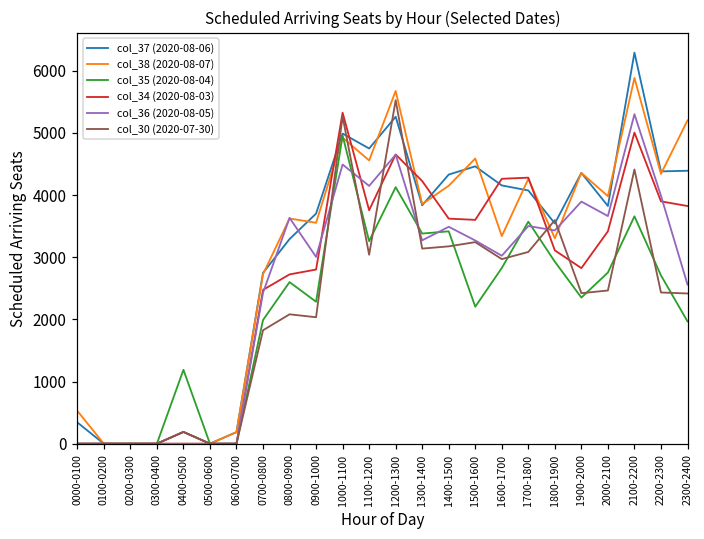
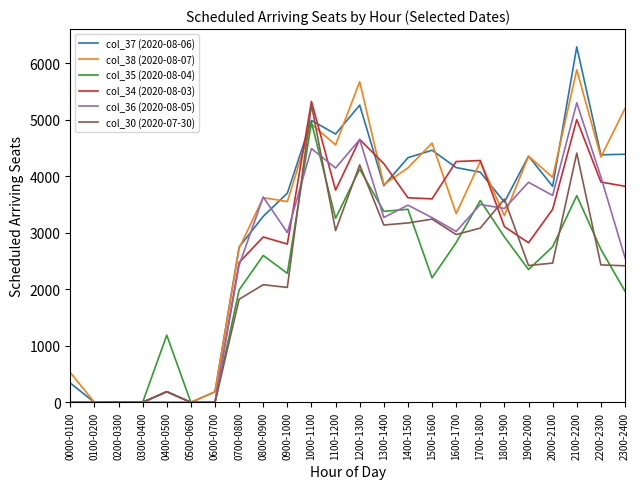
  {
    "col_37 (2020-08-06)": {
      "0000-0100": 300,
      "0800-0900": 3300,
      "0900-1000": 3700,
      "1100-1200": 4700,
      "1200-1300": 5300,
      "1400-1500": 4300,
      "1500-1600": 4500,
      "1600-1700": 4200,
      "1700-1800": 4100,
      "1800-1900": 3500,
      "2000-2100": 3800,
      "2100-2200": 6300,
      "2300-2400": 4400
    },
    "col_38 (2020-08-07)": {
      "0000-0100": 500,
      "0900-1000": 3600,
      "1100-1200": 4600,
      "1200-1300": 5700,
      "1400-1500": 4100,
      "1500-1600": 4600,
      "1600-1700": 3300,
      "1800-1900": 3300,
      "2000-2100": 4000,
      "2100-2200": 5900,
      "2300-2400": 5200
    },
    "col_35 (2020-08-04)": {
      "0400-0500": 1200,
      "0700-0800": 2000,
      "0800-0900": 2600,
      "0900-1000": 2300,
      "1100-1200": 3300,
      "1200-1300": 4100,
      "1300-1400": 3400,
      "1400-1500": 3400,
      "1500-1600": 2200,
      "1600-1700": 2800,
      "1700-1800": 3600,
      "1800-1900": 2900,
      "1900-2000": 2400,
      "2000-2100": 2800,
      "2100-2200": 3700,
      "2200-2300": 2700,
      "2300-2400": 2000
    },
    "col_34 (2020-08-03)": {
      "0700-0800": 2500,
-     "0800-0900": 2700,
+     "0800-0900": 2900,
      "0900-1000": 2800,
      "1000-1100": 5300,
      "1100-1200": 3800,
      "1300-1400": 4200,
      "1400-1500": 3600,
      "1500-1600": 3600,
      "1600-1700": 4300,
      "1800-1900": 3100,
      "1900-2000": 2800,
      "2000-2100": 3400,
      "2100-2200": 5000,
      "2200-2300": 3900,
      "2300-2400": 3800
    },
    "col_36 (2020-08-05)": {
      "0700-0800": 2400,
      "0900-1000": 3000,
      "1000-1100": 4500,
      "1100-1200": 4100,
      "1300-1400": 3300,
      "1400-1500": 3500,
      "1600-1700": 3000,
      "1700-1800": 3500,
      "1800-1900": 3400,
      "1900-2000": 3900,
      "2000-2100": 3700,
      "2100-2200": 5300,
      "2200-2300": 4000,
      "2300-2400": 2600
    },
    "col_30 (2020-07-30)": {
      "0700-0800": 1800,
      "0800-0900": 2100,
      "0900-1000": 2000,
      "1000-1100": 5300,
      "1100-1200": 3000,
-     "1200-1300": 5500,
+     "1200-1300": 4200,
      "1300-1400": 3100,
      "1400-1500": 3200,
      "1600-1700": 3000,
      "1700-1800": 3100,
      "1800-1900": 3600,
      "1900-2000": 2400,
      "2000-2100": 2500,
      "2100-2200": 4400,
      "2200-2300": 2400,
      "2300-2400": 2400
    }
  }
